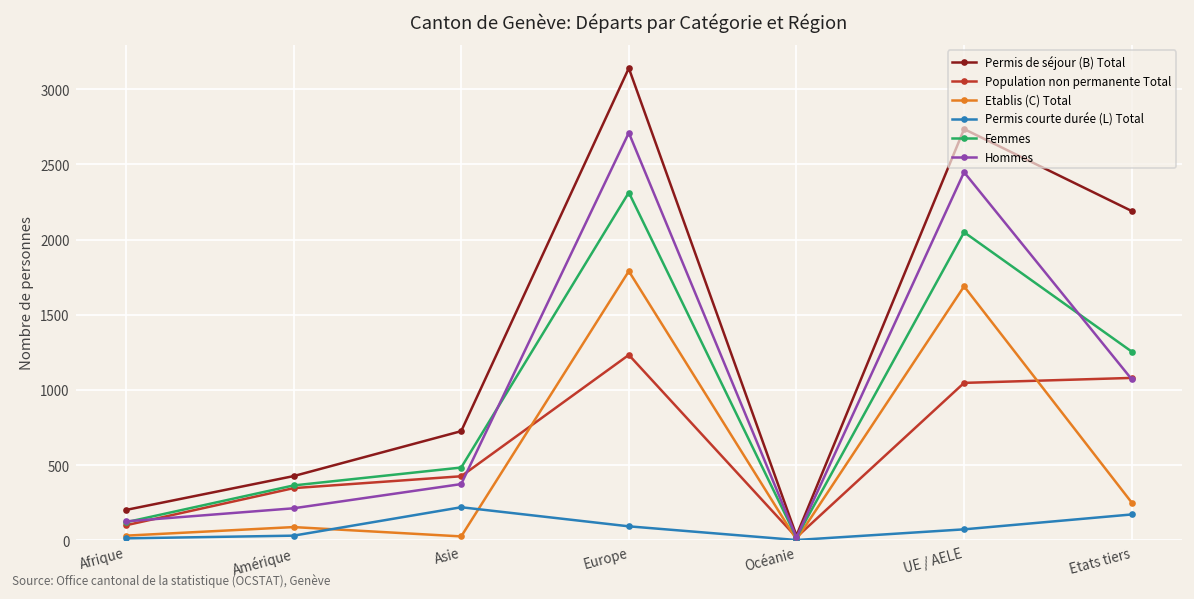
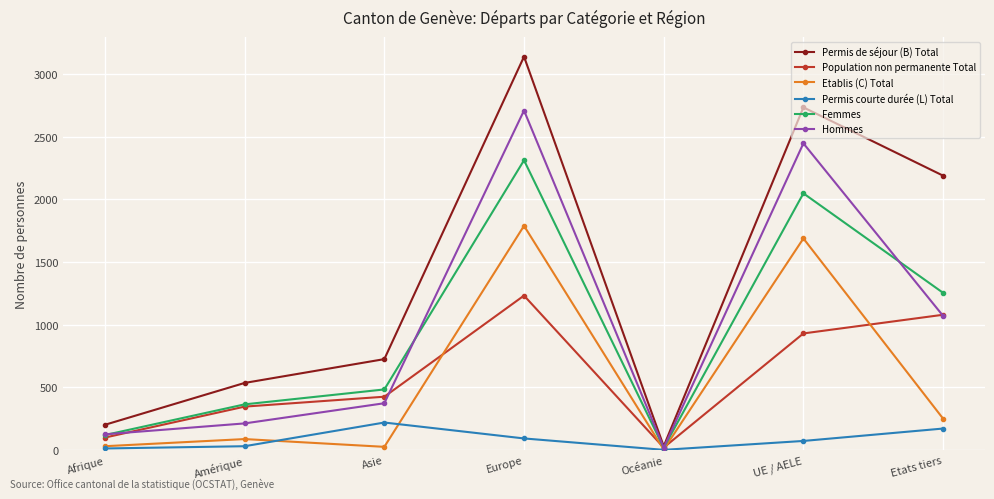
  {
    "Permis de séjour (B) Total": {
      "Afrique": 200,
-     "Amérique": 430,
+     "Amérique": 540,
      "Asie": 730,
      "Europe": 3140,
      "Etats tiers": 2190
    },
    "Population non permanente Total": {
      "Asie": 430,
      "Europe": 1230,
-     "UE / AELE": 1050
+     "UE / AELE": 930
    },
    "Etablis (C) Total": {
      "Amérique": 90,
      "Asie": 30,
      "Europe": 1790,
      "UE / AELE": 1690,
      "Etats tiers": 250
    },
    "Permis courte durée (L) Total": {
      "Amérique": 30,
      "Asie": 220,
      "Europe": 90,
      "UE / AELE": 70,
      "Etats tiers": 170
    },
    "Femmes": {
      "Asie": 480,
      "Europe": 2310,
      "UE / AELE": 2050,
      "Etats tiers": 1260
    },
    "Hommes": {
      "Amérique": 210,
      "Asie": 370,
      "Europe": 2710,
      "UE / AELE": 2450
    }
  }
